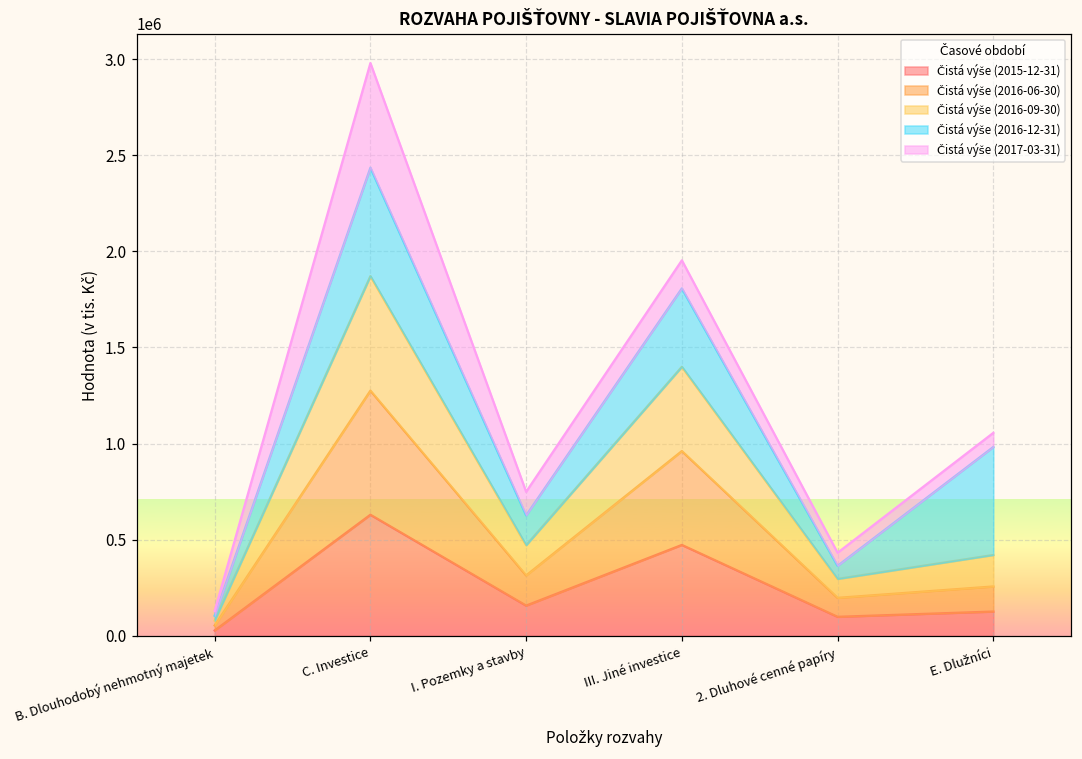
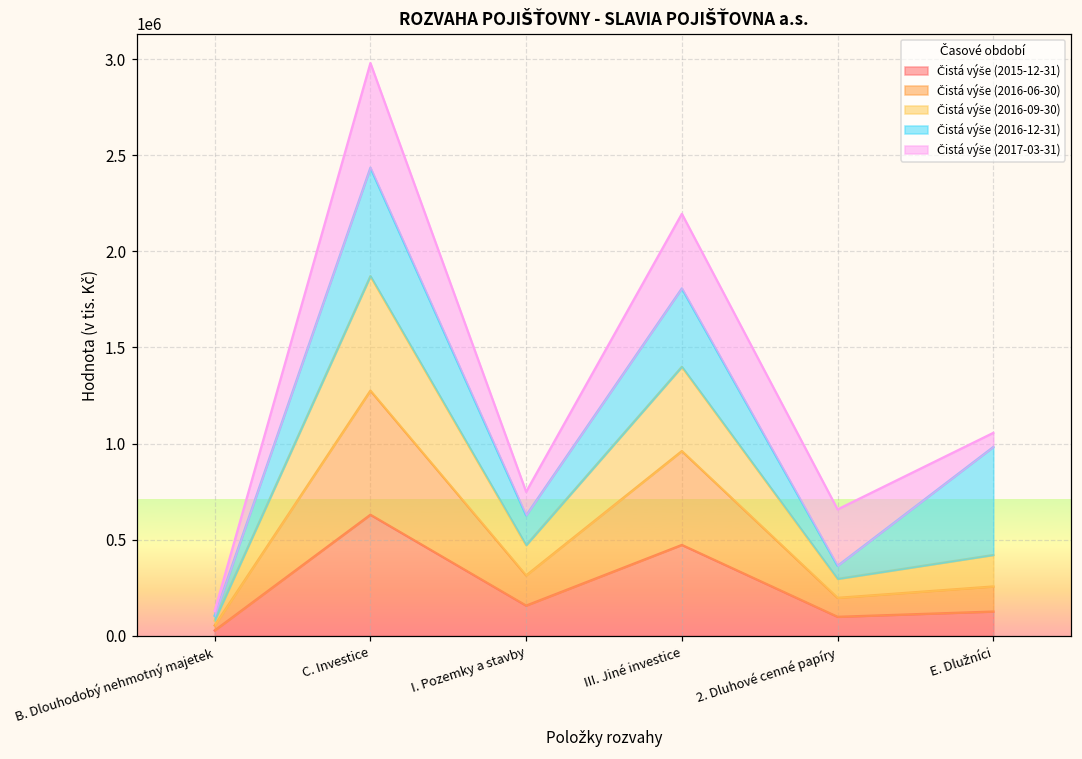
  {
    "Čistá výše (2016-12-31)": {
      "B. Dlouhodobý nehmotný majetek": 30000,
      "C. Investice": 560000,
      "I. Pozemky a stavby": 160000,
      "III. Jiné investice": 410000,
      "2. Dluhové cenné papíry": 70000,
      "E. Dlužníci": 560000
    },
    "Čistá výše (2017-03-31)": {
      "B. Dlouhodobý nehmotný majetek": 20000,
      "C. Investice": 540000,
      "I. Pozemky a stavby": 120000,
-     "III. Jiné investice": 150000,
-     "2. Dluhové cenné papíry": 70000,
+     "III. Jiné investice": 390000,
+     "2. Dluhové cenné papíry": 290000,
      "E. Dlužníci": 70000
    }
  }
